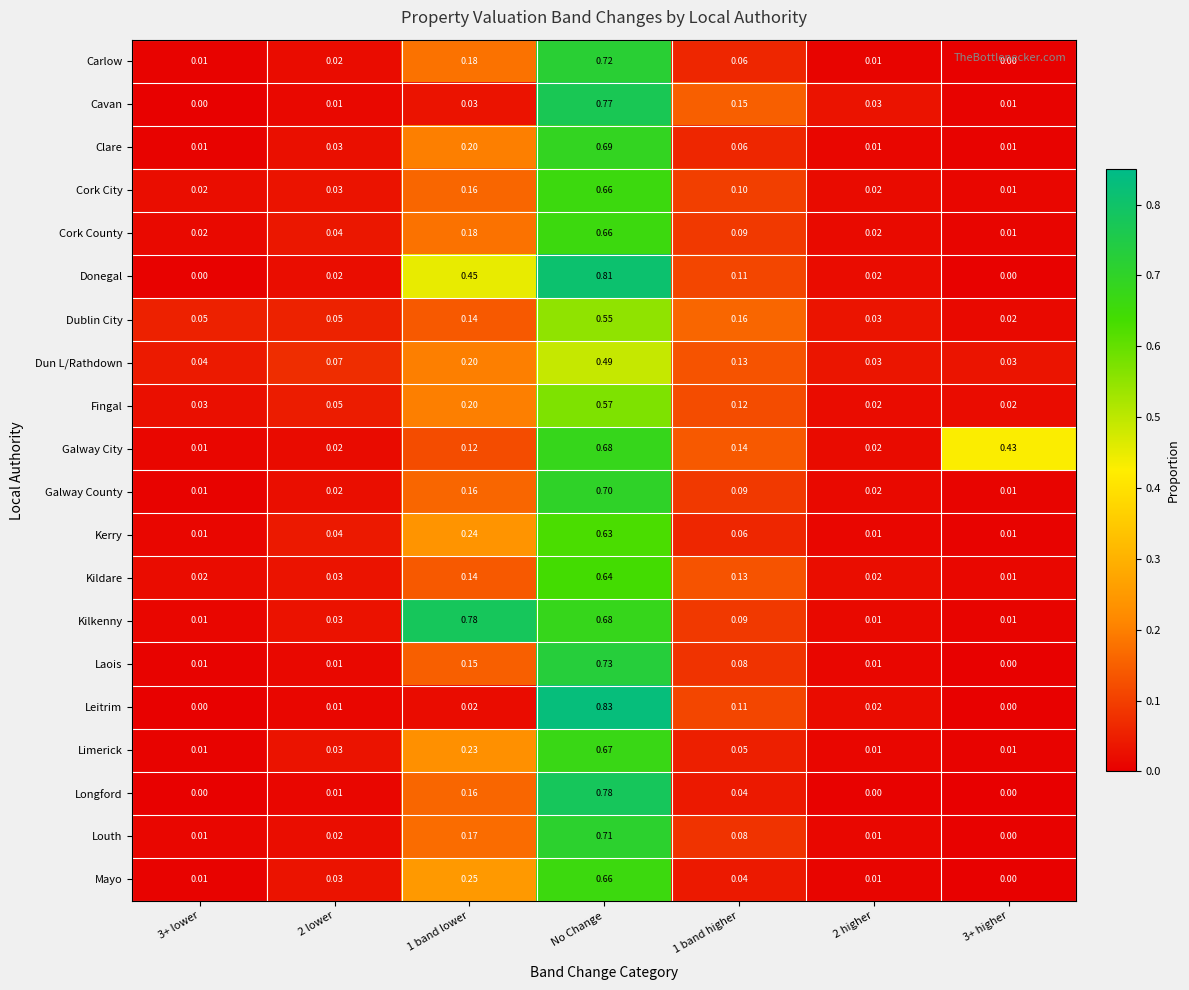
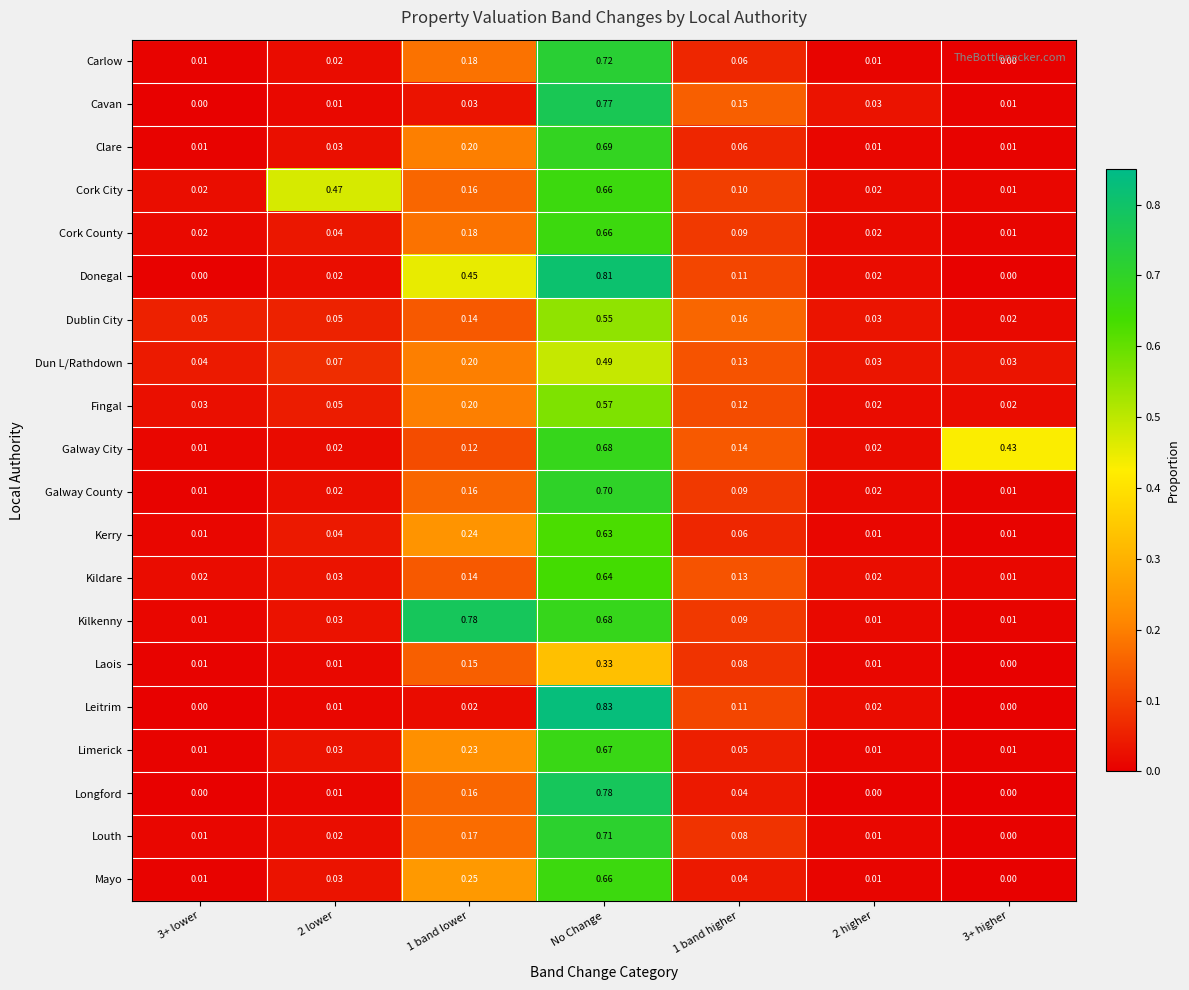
  {
    "Carlow": {
      "3+ lower": 0.01,
      "2 lower": 0.02,
      "1 band lower": 0.18,
      "No Change": 0.72,
      "1 band higher": 0.06,
      "2 higher": 0.01
    },
    "Cavan": {
      "3+ lower": 0.00,
      "2 lower": 0.01,
      "1 band lower": 0.03,
      "No Change": 0.77,
      "1 band higher": 0.15,
      "2 higher": 0.03,
      "3+ higher": 0.01
    },
    "Clare": {
      "3+ lower": 0.01,
      "2 lower": 0.03,
      "1 band lower": 0.20,
      "No Change": 0.69,
      "1 band higher": 0.06,
      "2 higher": 0.01,
      "3+ higher": 0.01
    },
    "Cork City": {
      "3+ lower": 0.02,
-     "2 lower": 0.03,
+     "2 lower": 0.47,
      "1 band lower": 0.16,
      "No Change": 0.66,
      "1 band higher": 0.10,
      "2 higher": 0.02,
      "3+ higher": 0.01
    },
    "Cork County": {
      "3+ lower": 0.02,
      "2 lower": 0.04,
      "1 band lower": 0.18,
      "No Change": 0.66,
      "1 band higher": 0.09,
      "2 higher": 0.02,
      "3+ higher": 0.01
    },
    "Donegal": {
      "3+ lower": 0.00,
      "2 lower": 0.02,
      "1 band lower": 0.45,
      "No Change": 0.81,
      "1 band higher": 0.11,
      "2 higher": 0.02,
      "3+ higher": 0.00
    },
    "Dublin City": {
      "3+ lower": 0.05,
      "2 lower": 0.05,
      "1 band lower": 0.14,
      "No Change": 0.55,
      "1 band higher": 0.16,
      "2 higher": 0.03,
      "3+ higher": 0.02
    },
    "Dun L/Rathdown": {
      "3+ lower": 0.04,
      "2 lower": 0.07,
      "1 band lower": 0.20,
      "No Change": 0.49,
      "1 band higher": 0.13,
      "2 higher": 0.03,
      "3+ higher": 0.03
    },
    "Fingal": {
      "3+ lower": 0.03,
      "2 lower": 0.05,
      "1 band lower": 0.20,
      "No Change": 0.57,
      "1 band higher": 0.12,
      "2 higher": 0.02,
      "3+ higher": 0.02
    },
    "Galway City": {
      "3+ lower": 0.01,
      "2 lower": 0.02,
      "1 band lower": 0.12,
      "No Change": 0.68,
      "1 band higher": 0.14,
      "2 higher": 0.02,
      "3+ higher": 0.43
    },
    "Galway County": {
      "3+ lower": 0.01,
      "2 lower": 0.02,
      "1 band lower": 0.16,
      "No Change": 0.70,
      "1 band higher": 0.09,
      "2 higher": 0.02,
      "3+ higher": 0.01
    },
    "Kerry": {
      "3+ lower": 0.01,
      "2 lower": 0.04,
      "1 band lower": 0.24,
      "No Change": 0.63,
      "1 band higher": 0.06,
      "2 higher": 0.01,
      "3+ higher": 0.01
    },
    "Kildare": {
      "3+ lower": 0.02,
      "2 lower": 0.03,
      "1 band lower": 0.14,
      "No Change": 0.64,
      "1 band higher": 0.13,
      "2 higher": 0.02,
      "3+ higher": 0.01
    },
    "Kilkenny": {
      "3+ lower": 0.01,
      "2 lower": 0.03,
      "1 band lower": 0.78,
      "No Change": 0.68,
      "1 band higher": 0.09,
      "2 higher": 0.01,
      "3+ higher": 0.01
    },
    "Laois": {
      "3+ lower": 0.01,
      "2 lower": 0.01,
      "1 band lower": 0.15,
-     "No Change": 0.73,
+     "No Change": 0.33,
      "1 band higher": 0.08,
      "2 higher": 0.01,
      "3+ higher": 0.00
    },
    "Leitrim": {
      "3+ lower": 0.00,
      "2 lower": 0.01,
      "1 band lower": 0.02,
      "No Change": 0.83,
      "1 band higher": 0.11,
      "2 higher": 0.02,
      "3+ higher": 0.00
    },
    "Limerick": {
      "3+ lower": 0.01,
      "2 lower": 0.03,
      "1 band lower": 0.23,
      "No Change": 0.67,
      "1 band higher": 0.05,
      "2 higher": 0.01,
      "3+ higher": 0.01
    },
    "Longford": {
      "3+ lower": 0.00,
      "2 lower": 0.01,
      "1 band lower": 0.16,
      "No Change": 0.78,
      "1 band higher": 0.04,
      "2 higher": 0.00,
      "3+ higher": 0.00
    },
    "Louth": {
      "3+ lower": 0.01,
      "2 lower": 0.02,
      "1 band lower": 0.17,
      "No Change": 0.71,
      "1 band higher": 0.08,
      "2 higher": 0.01,
      "3+ higher": 0.00
    },
    "Mayo": {
      "3+ lower": 0.01,
      "2 lower": 0.03,
      "1 band lower": 0.25,
      "No Change": 0.66,
      "1 band higher": 0.04,
      "2 higher": 0.01,
      "3+ higher": 0.00
    }
  }
